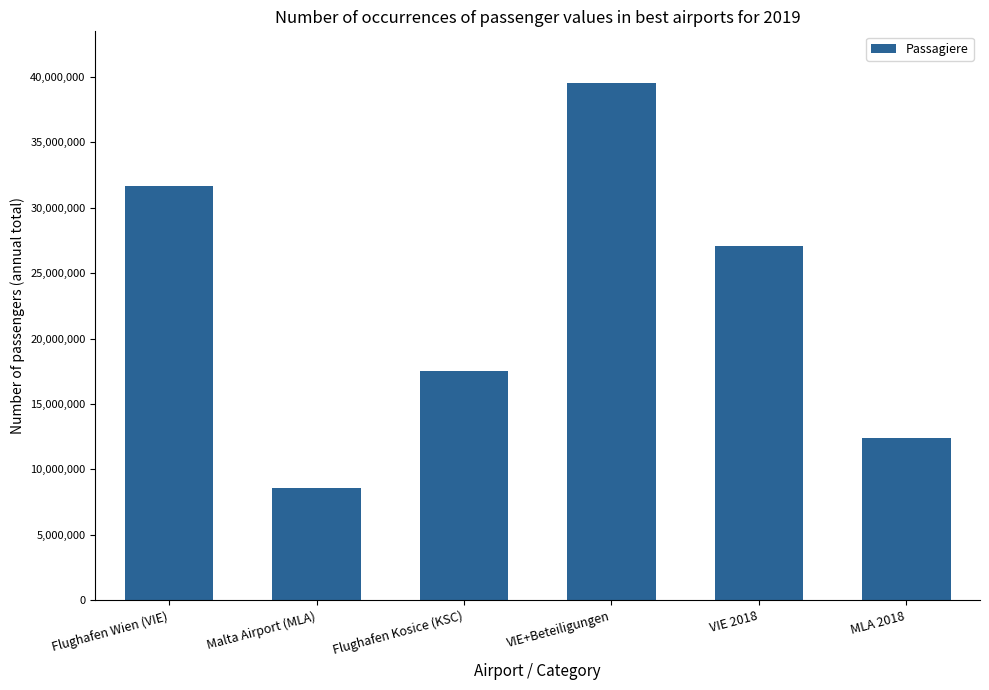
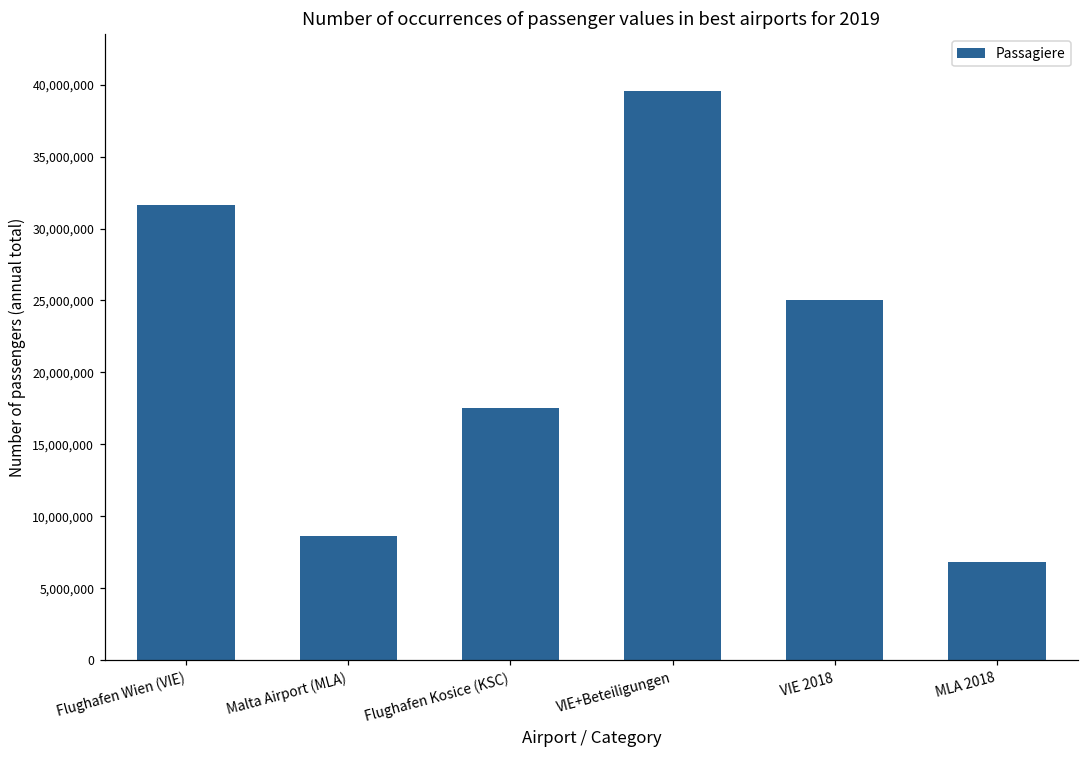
  {
    "Flughafen Wien (VIE)": "31,700,000",
    "Malta Airport (MLA)": "8,600,000",
    "Flughafen Kosice (KSC)": "17,500,000",
    "VIE+Beteiligungen": "39,500,000",
-   "VIE 2018": "27,000,000",
-   "MLA 2018": "12,400,000"
+   "VIE 2018": "25,000,000",
+   "MLA 2018": "6,800,000"
  }
